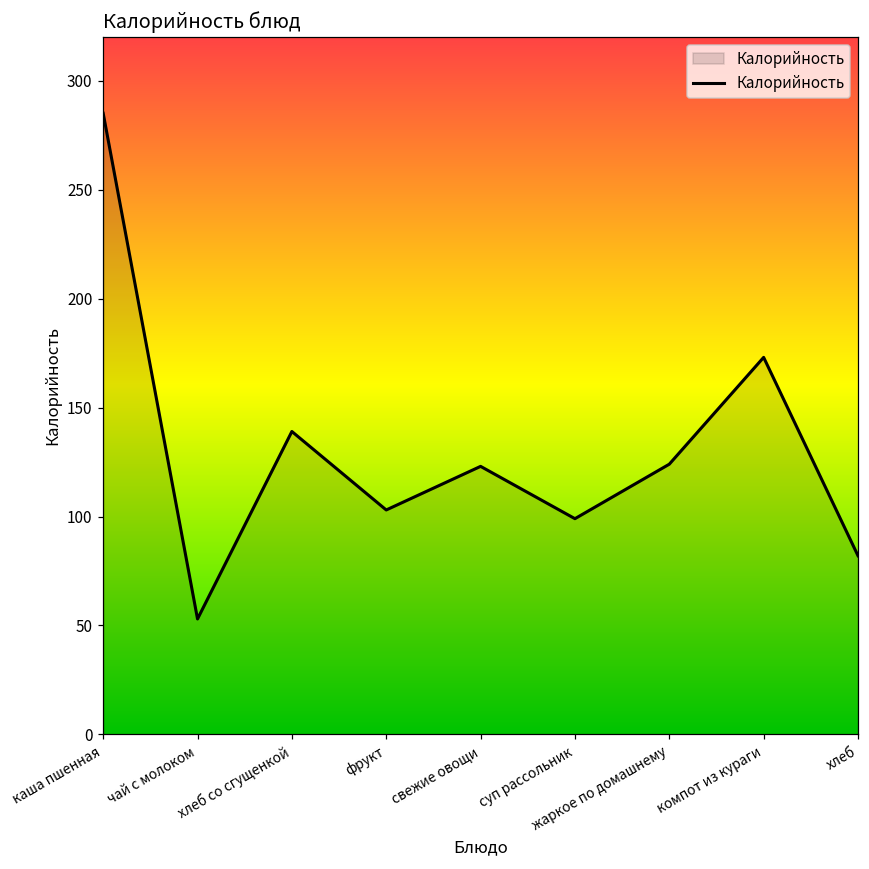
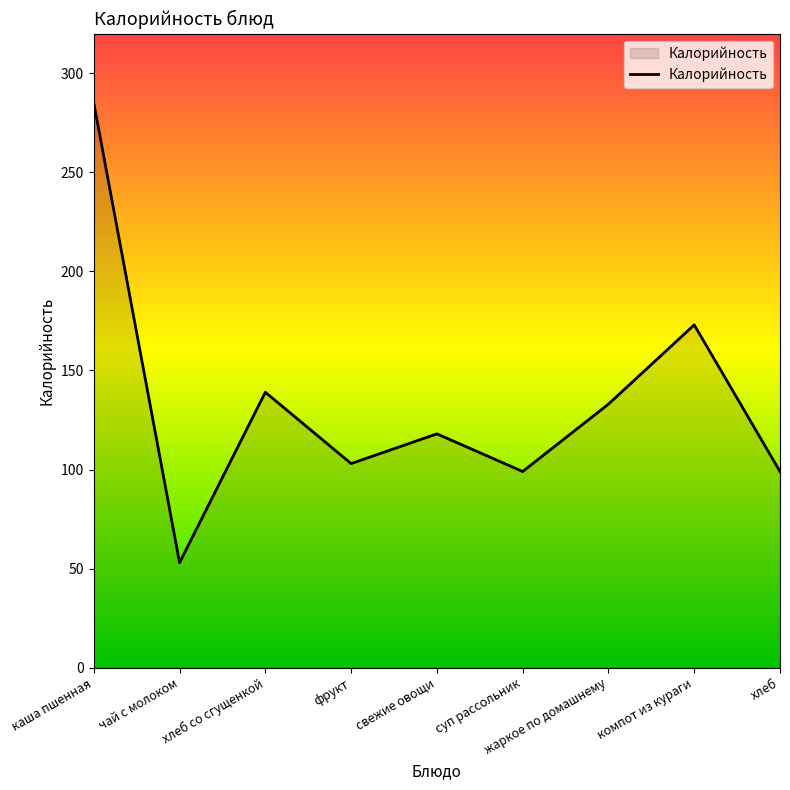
  {
    "каша пшенная": 285,
    "чай с молоком": 53,
    "хлеб со сгущенкой": 139,
    "фрукт": 103,
-   "свежие овощи": 123,
+   "свежие овощи": 118,
    "суп рассольник": 99,
-   "жаркое по домашнему": 124,
+   "жаркое по домашнему": 133,
    "компот из кураги": 173,
-   "хлеб": 82
+   "хлеб": 99
  }
